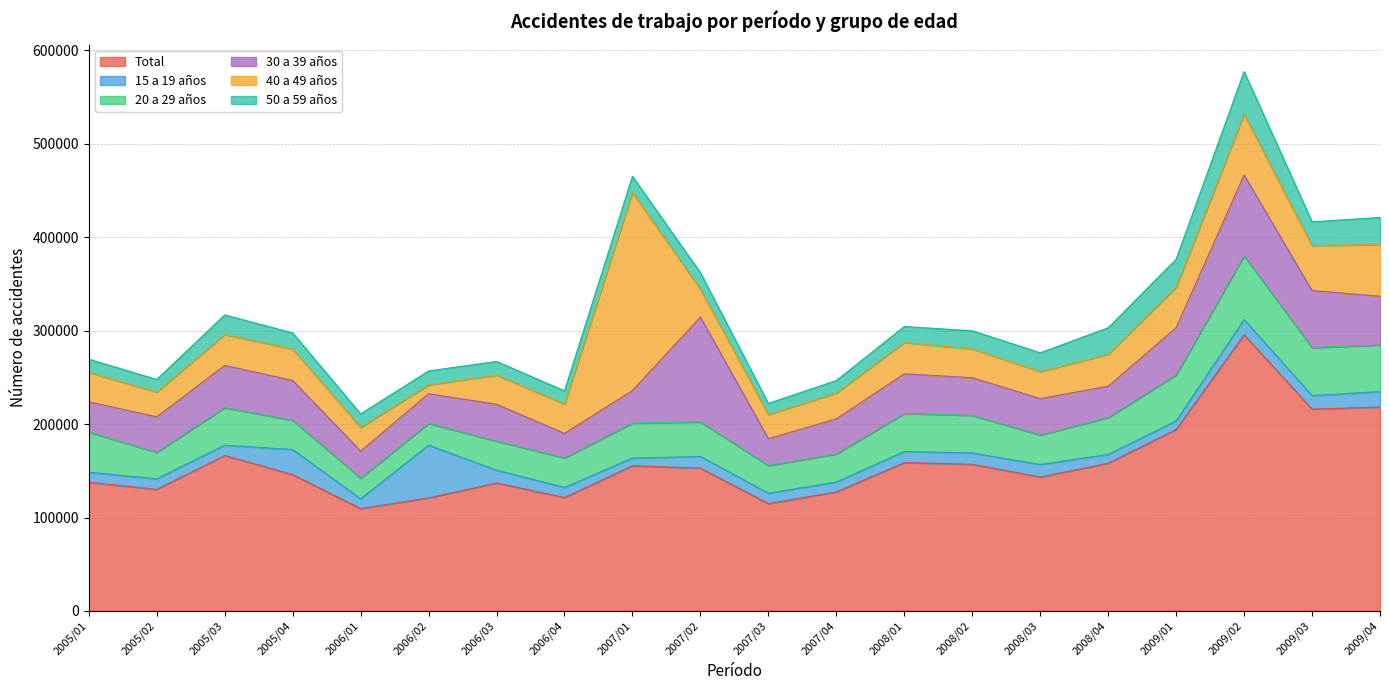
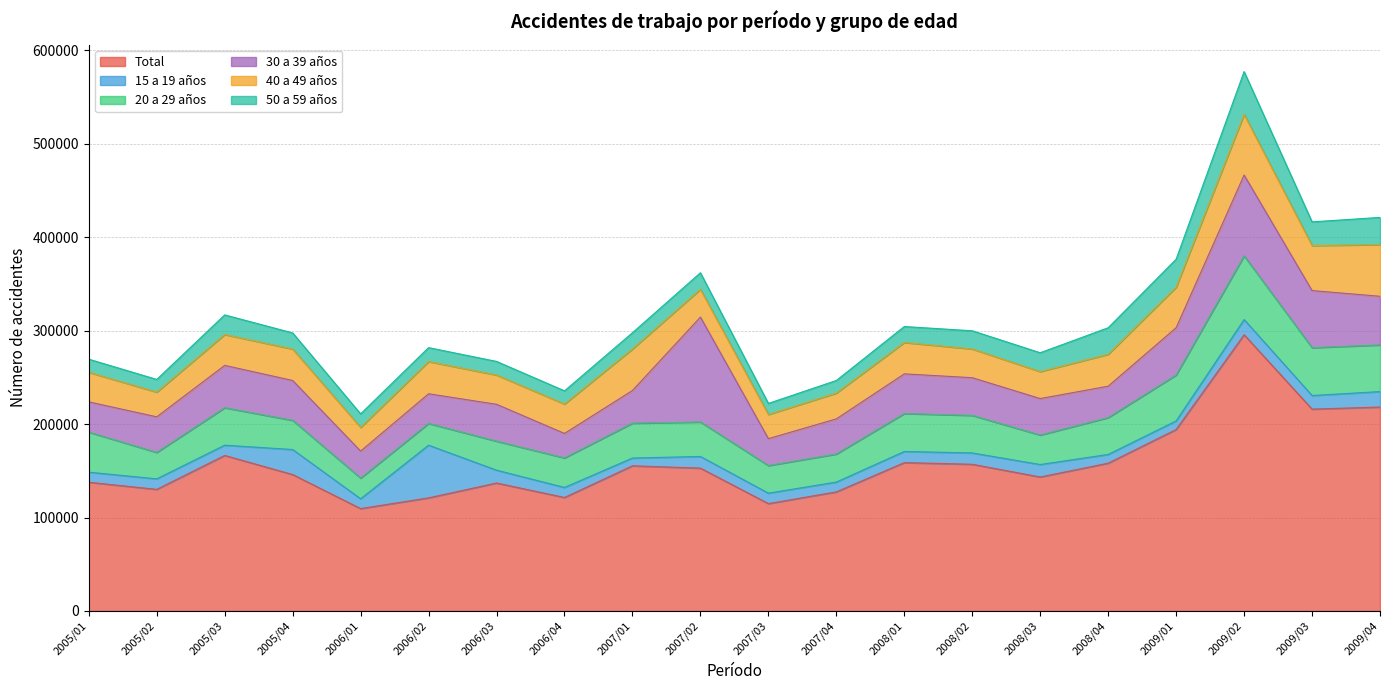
  {
    "Total": {
      "2005/01": 140000,
      "2005/02": 130000,
      "2005/03": 170000,
      "2005/04": 150000,
      "2006/01": 110000,
      "2006/02": 120000,
      "2006/03": 140000,
      "2006/04": 120000,
      "2007/01": 160000,
      "2007/02": 150000,
      "2007/03": 110000,
      "2007/04": 130000,
      "2008/01": 160000,
      "2008/02": 160000,
      "2008/03": 140000,
      "2008/04": 160000,
      "2009/01": 190000,
      "2009/02": 300000,
      "2009/03": 220000,
      "2009/04": 220000
    },
    "15 a 19 años": {
      "2005/01": 10000,
      "2005/02": 10000,
      "2005/03": 10000,
      "2005/04": 30000,
      "2006/01": 10000,
      "2006/02": 60000,
      "2006/03": 10000,
      "2006/04": 10000,
      "2007/01": 10000,
      "2007/02": 10000,
      "2007/03": 10000,
      "2007/04": 10000,
      "2008/01": 10000,
      "2008/02": 10000,
      "2008/03": 10000,
      "2008/04": 10000,
      "2009/01": 10000,
      "2009/02": 20000,
      "2009/03": 10000,
      "2009/04": 20000
    },
    "30 a 39 años": {
      "2005/01": 30000,
      "2005/02": 40000,
      "2005/03": 50000,
      "2005/04": 40000,
      "2006/01": 30000,
      "2006/02": 30000,
      "2006/03": 40000,
      "2006/04": 30000,
      "2007/01": 30000,
      "2007/02": 110000,
      "2007/03": 30000,
      "2007/04": 40000,
      "2008/01": 40000,
      "2008/02": 40000,
      "2008/03": 40000,
      "2008/04": 30000,
      "2009/01": 50000,
      "2009/02": 90000,
      "2009/03": 60000,
      "2009/04": 50000
    },
    "40 a 49 años": {
      "2005/01": 30000,
      "2005/02": 30000,
      "2005/03": 30000,
      "2005/04": 30000,
      "2006/01": 30000,
-     "2006/02": 10000,
+     "2006/02": 30000,
      "2006/03": 30000,
      "2006/04": 30000,
-     "2007/01": 210000,
+     "2007/01": 40000,
      "2007/02": 30000,
      "2007/03": 30000,
      "2007/04": 30000,
      "2008/01": 30000,
      "2008/02": 30000,
      "2008/03": 30000,
      "2008/04": 30000,
      "2009/01": 40000,
      "2009/02": 60000,
      "2009/03": 50000,
      "2009/04": 60000
    }
  }
